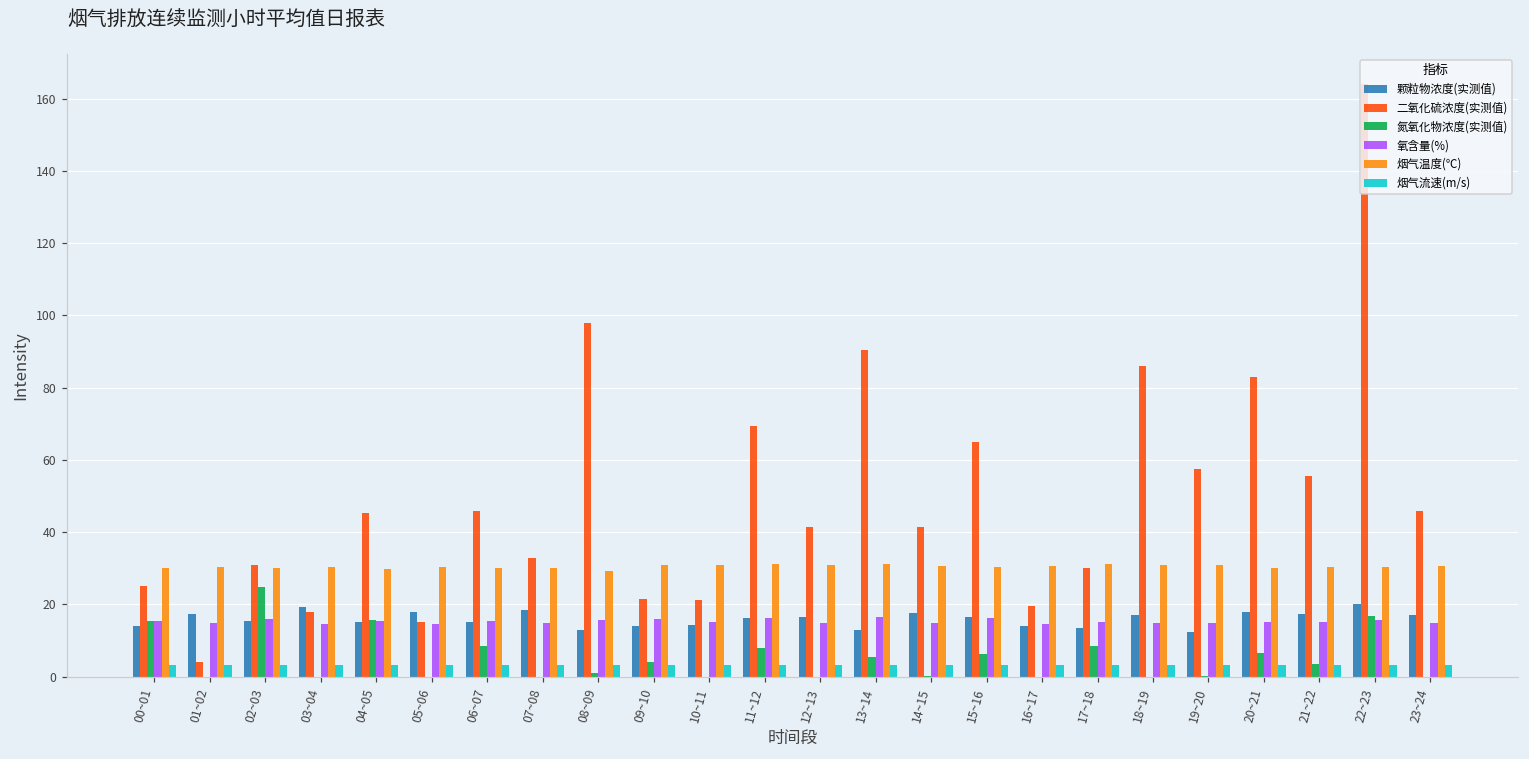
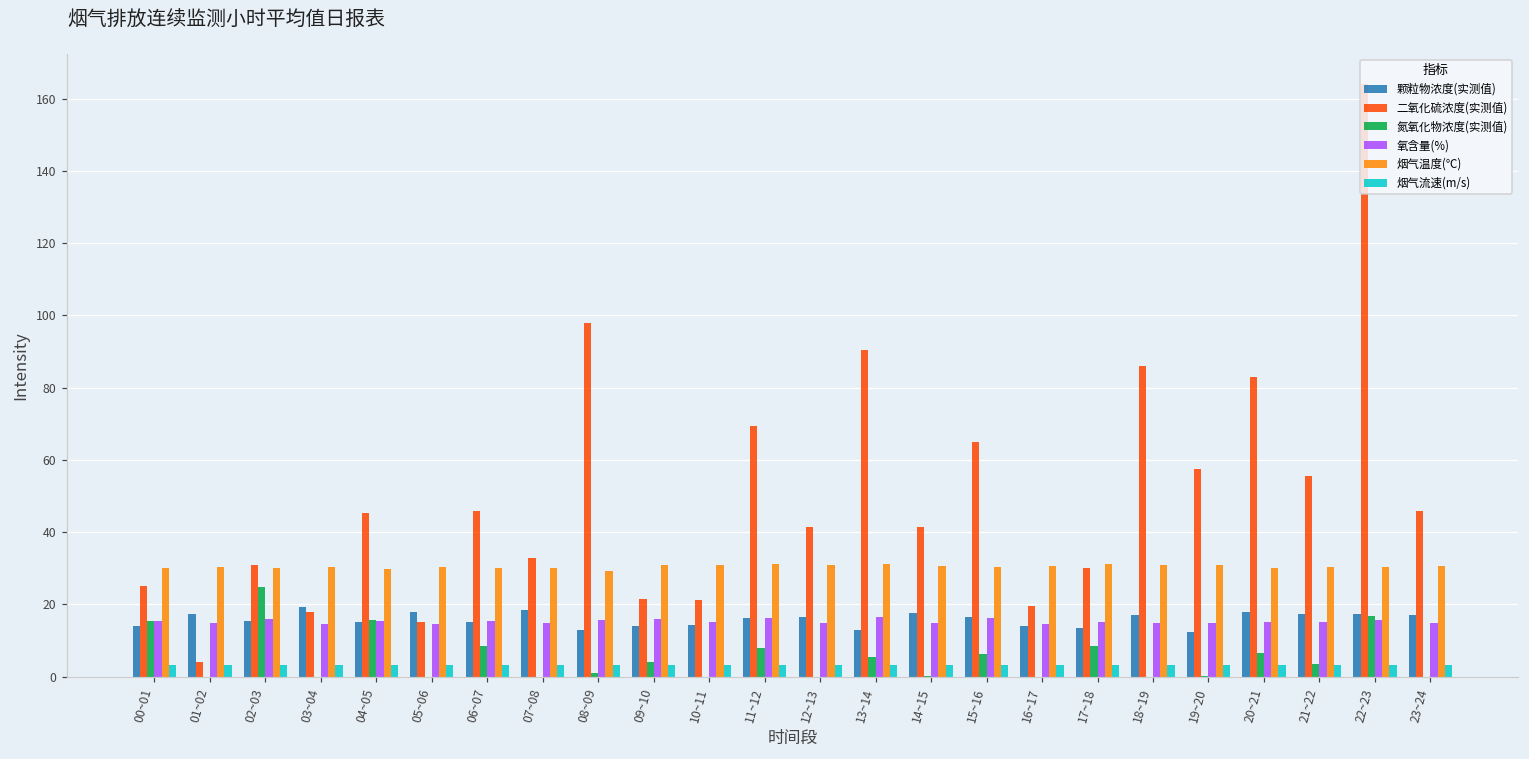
  {
    "颗粒物浓度(实测值)": {
      "00~01": 14,
      "01~02": 17,
      "02~03": 15,
      "03~04": 19,
      "04~05": 15,
      "05~06": 18,
      "06~07": 15,
      "07~08": 19,
      "08~09": 13,
      "09~10": 14,
      "10~11": 14,
      "11~12": 16,
      "12~13": 17,
      "13~14": 13,
      "14~15": 18,
      "15~16": 16,
      "16~17": 14,
      "17~18": 14,
      "18~19": 17,
      "19~20": 12,
      "20~21": 18,
      "21~22": 17,
-     "22~23": 20,
+     "22~23": 17,
      "23~24": 17
    },
    "二氧化硫浓度(实测值)": {
      "00~01": 25,
      "01~02": 4,
      "02~03": 31,
      "03~04": 18,
      "04~05": 45,
      "05~06": 15,
      "06~07": 46,
      "07~08": 33,
      "08~09": 98,
      "09~10": 21,
      "10~11": 21,
      "11~12": 69,
      "12~13": 41,
      "13~14": 91,
      "14~15": 42,
      "15~16": 65,
      "16~17": 20,
      "17~18": 30,
      "18~19": 86,
      "19~20": 58,
      "20~21": 83,
      "21~22": 56,
      "23~24": 46
    },
    "氮氧化物浓度(实测值)": {
      "00~01": 15,
      "02~03": 25,
      "04~05": 16,
      "05~06": 0,
      "06~07": 8,
      "07~08": 0,
      "08~09": 1,
      "09~10": 4,
      "11~12": 8,
      "13~14": 6,
      "15~16": 6,
      "17~18": 9,
      "20~21": 6,
      "21~22": 4,
      "22~23": 17
    },
    "氧含量(%)": {
      "00~01": 15,
      "01~02": 15,
      "02~03": 16,
      "03~04": 15,
      "04~05": 16,
      "05~06": 15,
      "06~07": 15,
      "07~08": 15,
      "08~09": 16,
      "09~10": 16,
      "10~11": 15,
      "11~12": 16,
      "12~13": 15,
      "13~14": 16,
      "14~15": 15,
      "15~16": 16,
      "16~17": 15,
      "17~18": 15,
      "18~19": 15,
      "19~20": 15,
      "20~21": 15,
      "21~22": 15,
      "22~23": 16,
      "23~24": 15
    },
    "烟气温度(℃)": {
      "00~01": 30,
      "01~02": 30,
      "02~03": 30,
      "03~04": 30,
      "04~05": 30,
      "05~06": 30,
      "06~07": 30,
      "07~08": 30,
      "08~09": 29,
      "09~10": 31,
      "10~11": 31,
      "11~12": 31,
      "12~13": 31,
      "13~14": 31,
      "14~15": 31,
      "15~16": 30,
      "16~17": 31,
      "17~18": 31,
      "18~19": 31,
      "19~20": 31,
      "20~21": 30,
      "21~22": 30,
      "22~23": 30,
      "23~24": 31
    },
    "烟气流速(m/s)": {
      "00~01": 3,
      "01~02": 3,
      "02~03": 3,
      "03~04": 3,
      "04~05": 3,
      "05~06": 3,
      "06~07": 3,
      "07~08": 3,
      "08~09": 3,
      "09~10": 3,
      "10~11": 3,
      "11~12": 3,
      "12~13": 3,
      "13~14": 3,
      "14~15": 3,
      "15~16": 3,
      "16~17": 3,
      "17~18": 3,
      "18~19": 3,
      "19~20": 3,
      "20~21": 3,
      "21~22": 3,
      "22~23": 3,
      "23~24": 3
    }
  }
